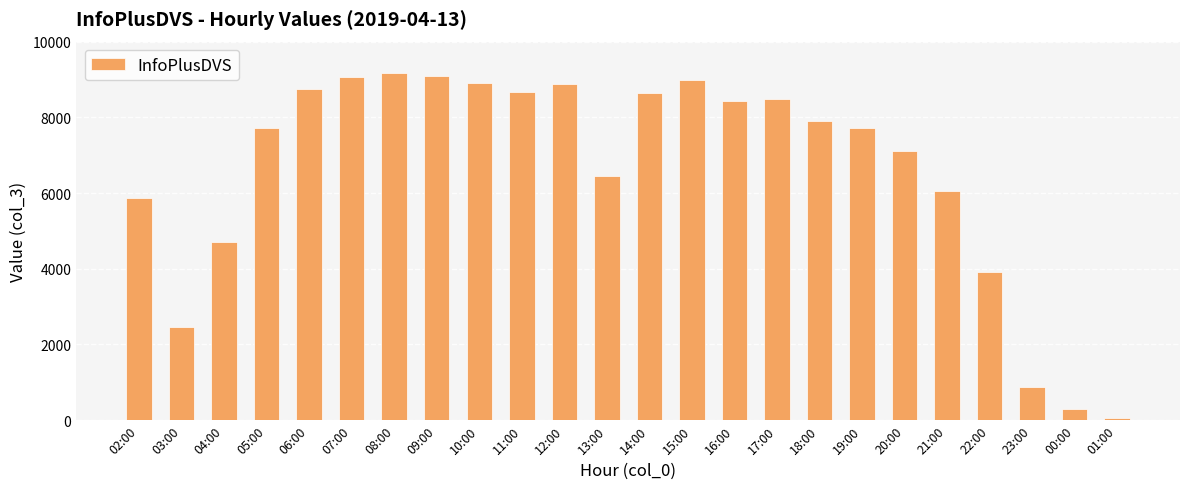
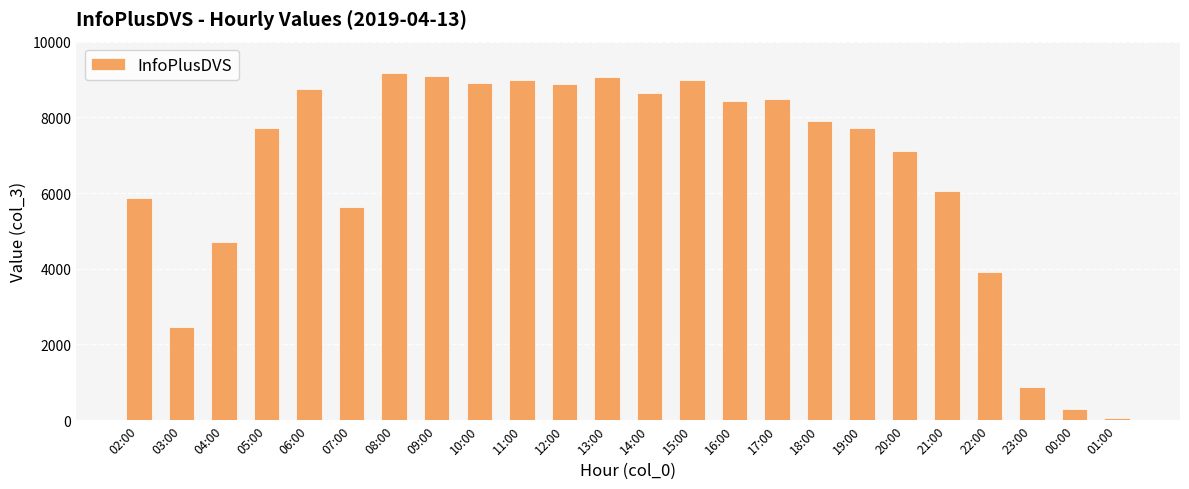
  {
    "02:00": 5900,
    "03:00": 2500,
    "04:00": 4700,
    "05:00": 7700,
    "06:00": 8700,
-   "07:00": 9100,
+   "07:00": 5600,
    "08:00": 9200,
    "09:00": 9100,
    "10:00": 8900,
-   "11:00": 8700,
+   "11:00": 9000,
    "12:00": 8900,
-   "13:00": 6500,
+   "13:00": 9100,
    "14:00": 8600,
    "15:00": 9000,
    "16:00": 8400,
    "17:00": 8500,
    "18:00": 7900,
    "19:00": 7700,
    "20:00": 7100,
    "21:00": 6100,
    "22:00": 3900,
    "23:00": 900,
    "00:00": 300,
    "01:00": 100
  }
